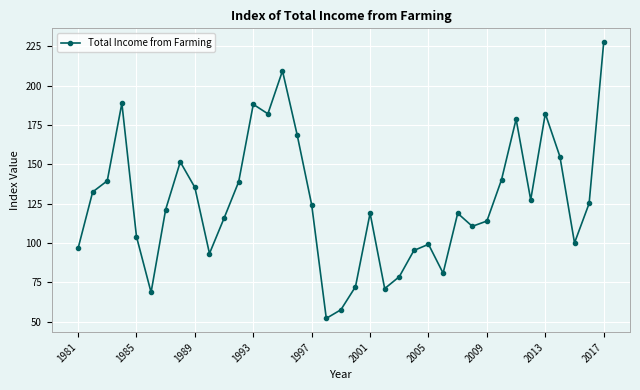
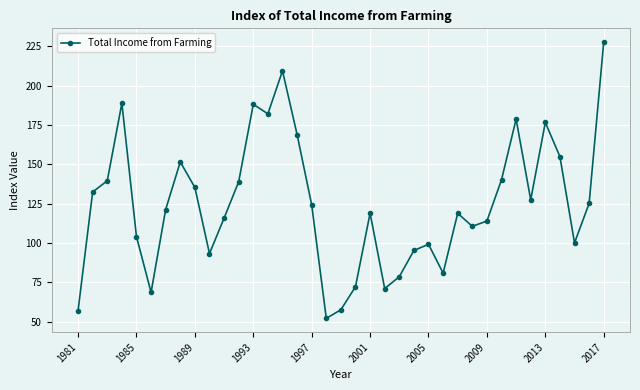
  {
-   "1981": 96,
+   "1981": 57,
    "1985": 104,
    "1989": 135,
    "1993": 188,
    "1997": 124,
    "2001": 119,
    "2005": 99,
    "2009": 114,
-   "2013": 182,
+   "2013": 177,
    "2017": 228
  }
